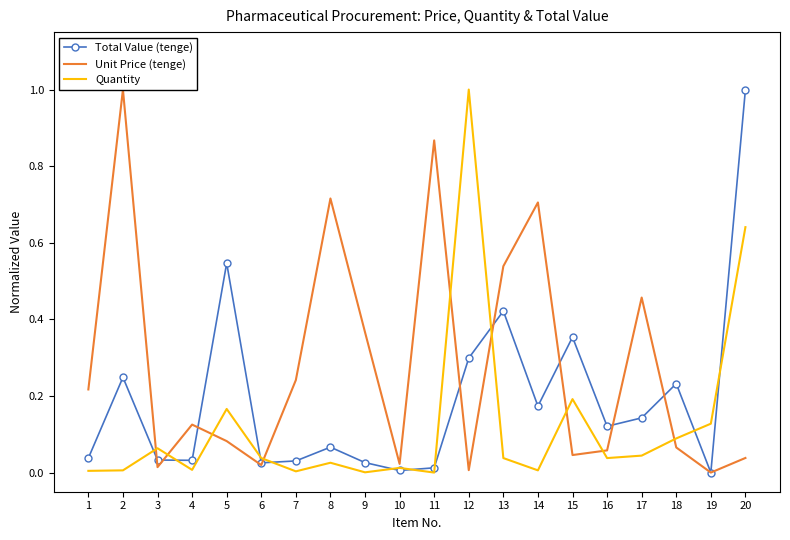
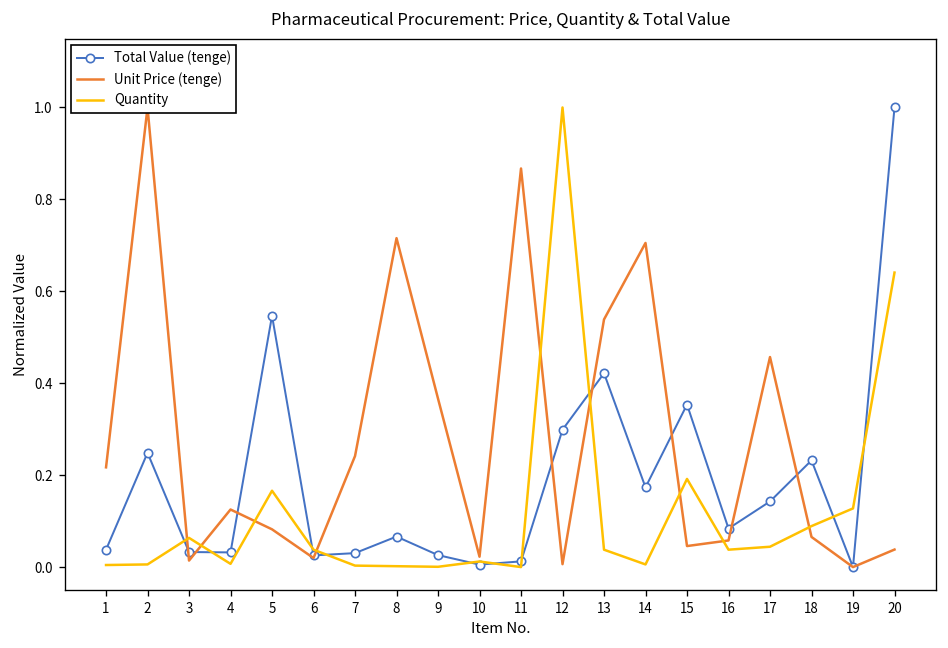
  {
    "Total Value (tenge)": {
      "1": 0.04,
      "2": 0.25,
      "3": 0.03,
      "4": 0.03,
      "5": 0.55,
      "7": 0.03,
      "8": 0.07,
      "9": 0.03,
      "10": 0.01,
      "11": 0.01,
      "12": 0.30,
      "13": 0.42,
      "14": 0.17,
      "15": 0.35,
-     "16": 0.12,
+     "16": 0.08,
      "17": 0.14,
      "18": 0.23,
      "20": 1.00
    },
    "Unit Price (tenge)": {
      "1": 0.22,
      "2": 1.00,
      "3": 0.01,
      "4": 0.13,
      "5": 0.08,
      "7": 0.24,
      "8": 0.72,
      "9": 0.37,
      "10": 0.02,
      "11": 0.87,
      "12": 0.01,
      "13": 0.54,
      "14": 0.71,
      "15": 0.05,
      "16": 0.06,
      "17": 0.46,
      "18": 0.07,
      "20": 0.04
    },
    "Quantity": {
      "1": 0.00,
      "2": 0.01,
      "3": 0.06,
      "4": 0.01,
      "5": 0.17,
      "6": 0.04,
      "7": 0.00,
-     "8": 0.03,
+     "8": 0.00,
      "9": 0.00,
      "10": 0.01,
      "11": 0.00,
      "12": 1.00,
      "13": 0.04,
      "14": 0.01,
      "15": 0.19,
      "16": 0.04,
      "17": 0.04,
      "18": 0.09,
      "19": 0.13,
      "20": 0.64
    }
  }
